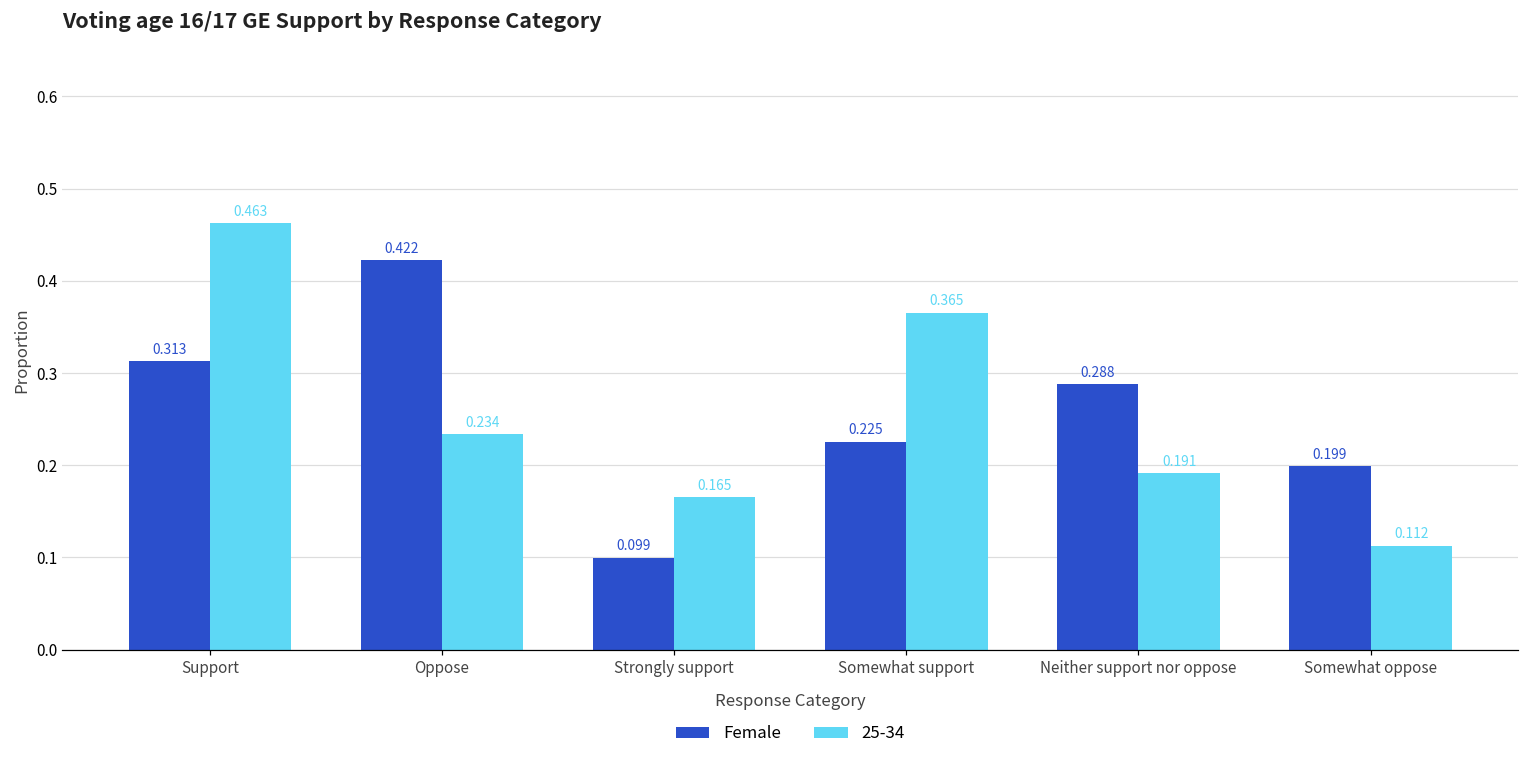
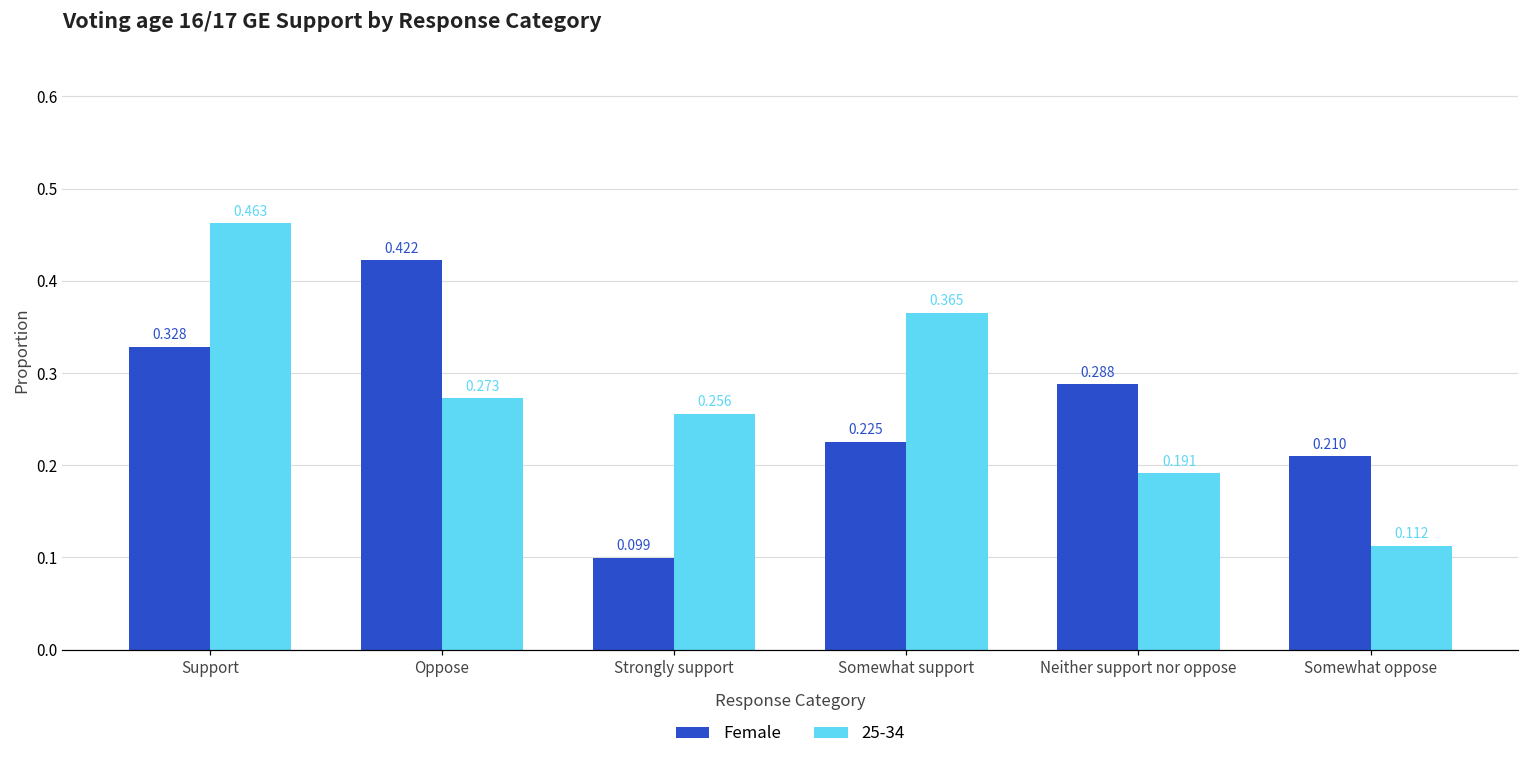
  {
    "Female": {
-     "Support": 0.313,
+     "Support": 0.328,
      "Oppose": 0.422,
      "Strongly support": 0.099,
      "Somewhat support": 0.225,
      "Neither support nor oppose": 0.288,
-     "Somewhat oppose": 0.199
+     "Somewhat oppose": 0.210
    },
    "25-34": {
      "Support": 0.463,
-     "Oppose": 0.234,
-     "Strongly support": 0.165,
+     "Oppose": 0.273,
+     "Strongly support": 0.256,
      "Somewhat support": 0.365,
      "Neither support nor oppose": 0.191,
      "Somewhat oppose": 0.112
    }
  }
